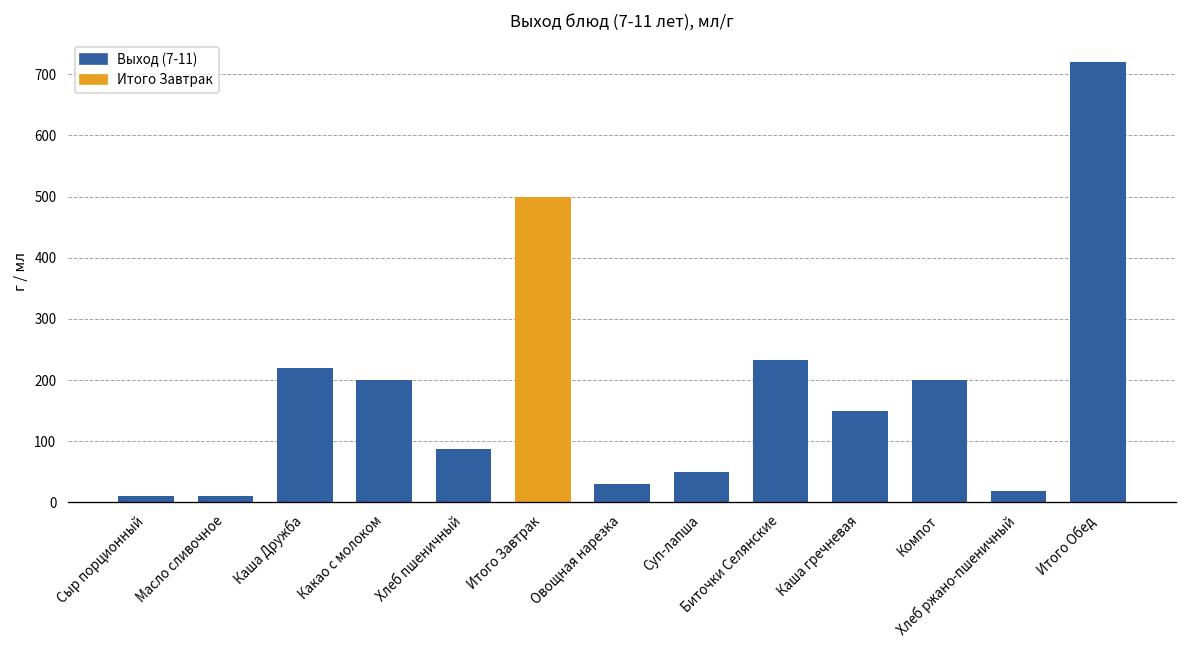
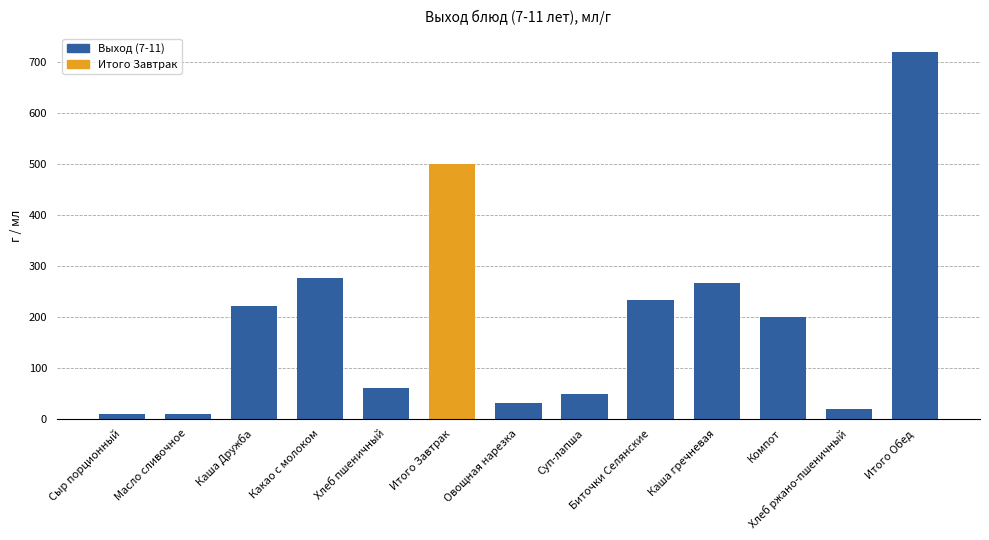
  {
    "Сыр порционный": 10,
    "Масло сливочное": 10,
    "Каша Дружба": 220,
-   "Какао с молоком": 200,
-   "Хлеб пшеничный": 90,
+   "Какао с молоком": 280,
+   "Хлеб пшеничный": 60,
    "Итого Завтрак": 500,
    "Овощная нарезка": 30,
    "Суп-лапша": 50,
    "Биточки Селянские": 230,
-   "Каша гречневая": 150,
+   "Каша гречневая": 270,
    "Компот": 200,
    "Хлеб ржано-пшеничный": 20,
    "Итого Обед": 720
  }
